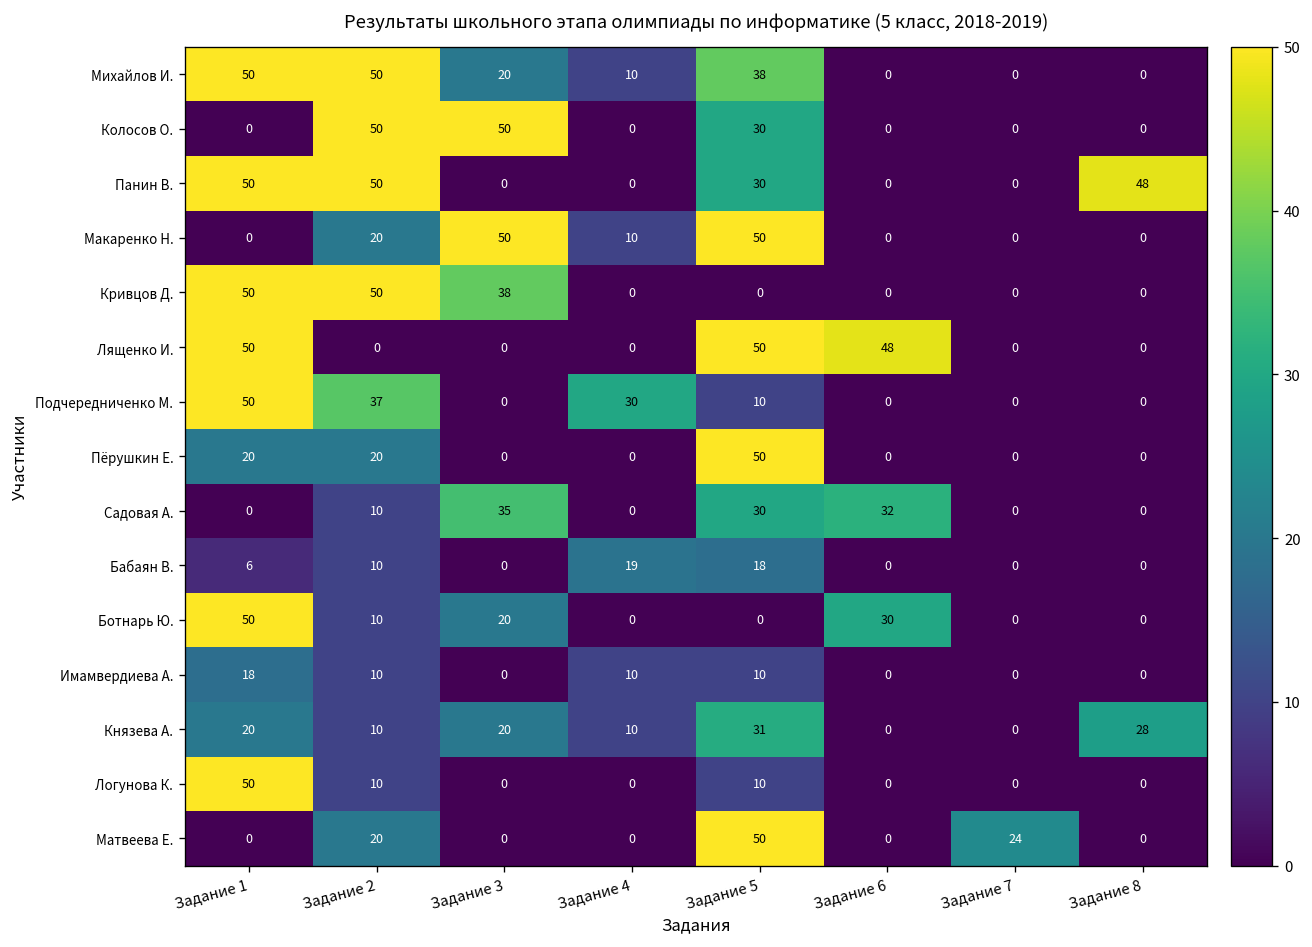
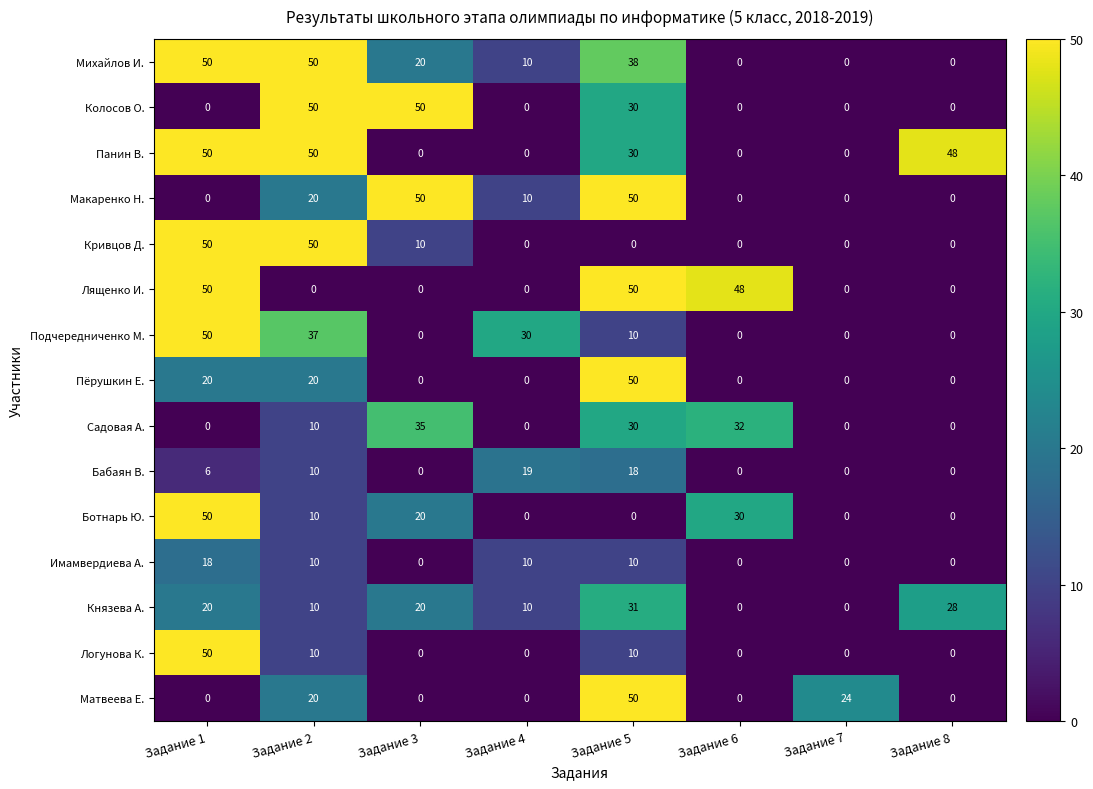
  {
    "Михайлов И.": {
      "Задание 1": 50,
      "Задание 2": 50,
      "Задание 3": 20,
      "Задание 4": 10,
      "Задание 5": 38,
      "Задание 6": 0,
      "Задание 7": 0,
      "Задание 8": 0
    },
    "Колосов О.": {
      "Задание 1": 0,
      "Задание 2": 50,
      "Задание 3": 50,
      "Задание 4": 0,
      "Задание 5": 30,
      "Задание 6": 0,
      "Задание 7": 0,
      "Задание 8": 0
    },
    "Панин В.": {
      "Задание 1": 50,
      "Задание 2": 50,
      "Задание 3": 0,
      "Задание 4": 0,
      "Задание 5": 30,
      "Задание 6": 0,
      "Задание 7": 0,
      "Задание 8": 48
    },
    "Макаренко Н.": {
      "Задание 1": 0,
      "Задание 2": 20,
      "Задание 3": 50,
      "Задание 4": 10,
      "Задание 5": 50,
      "Задание 6": 0,
      "Задание 7": 0,
      "Задание 8": 0
    },
    "Кривцов Д.": {
      "Задание 1": 50,
      "Задание 2": 50,
-     "Задание 3": 38,
+     "Задание 3": 10,
      "Задание 4": 0,
      "Задание 5": 0,
      "Задание 6": 0,
      "Задание 7": 0,
      "Задание 8": 0
    },
    "Лященко И.": {
      "Задание 1": 50,
      "Задание 2": 0,
      "Задание 3": 0,
      "Задание 4": 0,
      "Задание 5": 50,
      "Задание 6": 48,
      "Задание 7": 0,
      "Задание 8": 0
    },
    "Подчередниченко М.": {
      "Задание 1": 50,
      "Задание 2": 37,
      "Задание 3": 0,
      "Задание 4": 30,
      "Задание 5": 10,
      "Задание 6": 0,
      "Задание 7": 0,
      "Задание 8": 0
    },
    "Пёрушкин Е.": {
      "Задание 1": 20,
      "Задание 2": 20,
      "Задание 3": 0,
      "Задание 4": 0,
      "Задание 5": 50,
      "Задание 6": 0,
      "Задание 7": 0,
      "Задание 8": 0
    },
    "Садовая А.": {
      "Задание 1": 0,
      "Задание 2": 10,
      "Задание 3": 35,
      "Задание 4": 0,
      "Задание 5": 30,
      "Задание 6": 32,
      "Задание 7": 0,
      "Задание 8": 0
    },
    "Бабаян В.": {
      "Задание 1": 6,
      "Задание 2": 10,
      "Задание 3": 0,
      "Задание 4": 19,
      "Задание 5": 18,
      "Задание 6": 0,
      "Задание 7": 0,
      "Задание 8": 0
    },
    "Ботнарь Ю.": {
      "Задание 1": 50,
      "Задание 2": 10,
      "Задание 3": 20,
      "Задание 4": 0,
      "Задание 5": 0,
      "Задание 6": 30,
      "Задание 7": 0,
      "Задание 8": 0
    },
    "Имамвердиева А.": {
      "Задание 1": 18,
      "Задание 2": 10,
      "Задание 3": 0,
      "Задание 4": 10,
      "Задание 5": 10,
      "Задание 6": 0,
      "Задание 7": 0,
      "Задание 8": 0
    },
    "Князева А.": {
      "Задание 1": 20,
      "Задание 2": 10,
      "Задание 3": 20,
      "Задание 4": 10,
      "Задание 5": 31,
      "Задание 6": 0,
      "Задание 7": 0,
      "Задание 8": 28
    },
    "Логунова К.": {
      "Задание 1": 50,
      "Задание 2": 10,
      "Задание 3": 0,
      "Задание 4": 0,
      "Задание 5": 10,
      "Задание 6": 0,
      "Задание 7": 0,
      "Задание 8": 0
    },
    "Матвеева Е.": {
      "Задание 1": 0,
      "Задание 2": 20,
      "Задание 3": 0,
      "Задание 4": 0,
      "Задание 5": 50,
      "Задание 6": 0,
      "Задание 7": 24,
      "Задание 8": 0
    }
  }
